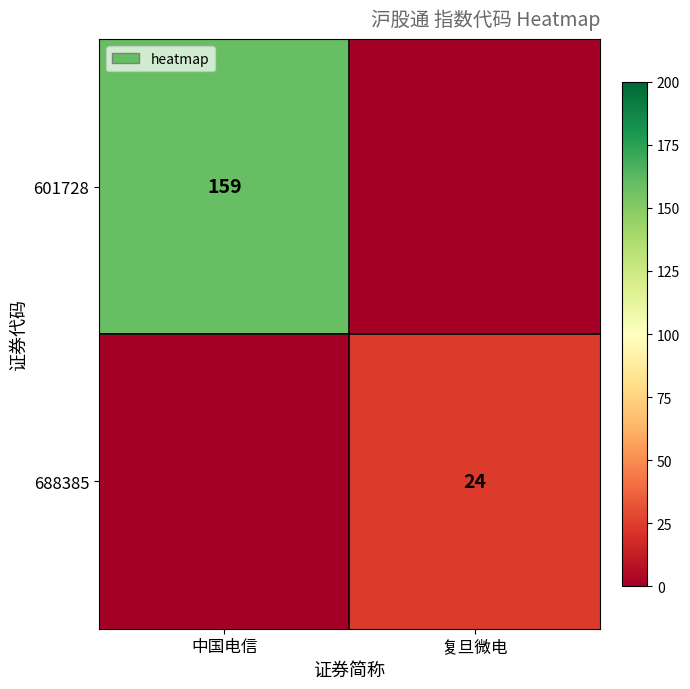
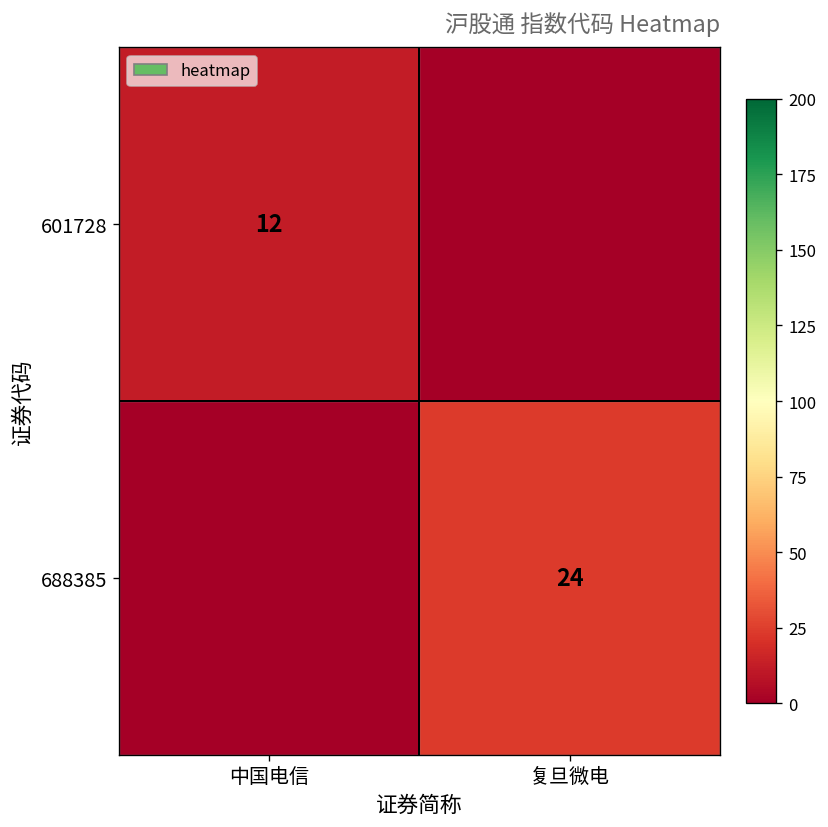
  {
    "601728": {
-     "中国电信": 159
+     "中国电信": 12
    },
    "688385": {
      "复旦微电": 24
    }
  }
